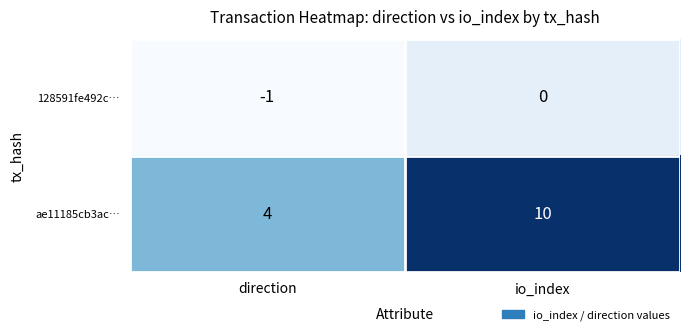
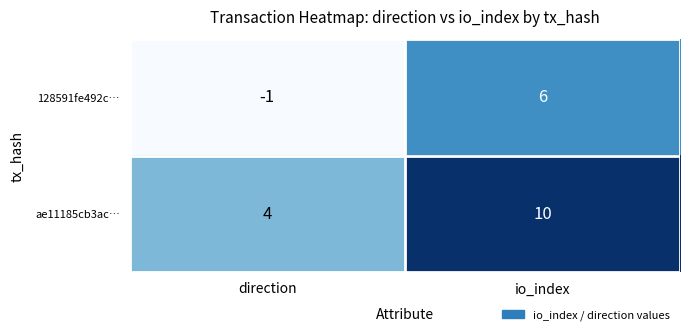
  {
    "128591fe492c…": {
      "direction": -1,
-     "io_index": 0
+     "io_index": 6
    },
    "ae11185cb3ac…": {
      "direction": 4,
      "io_index": 10
    }
  }
